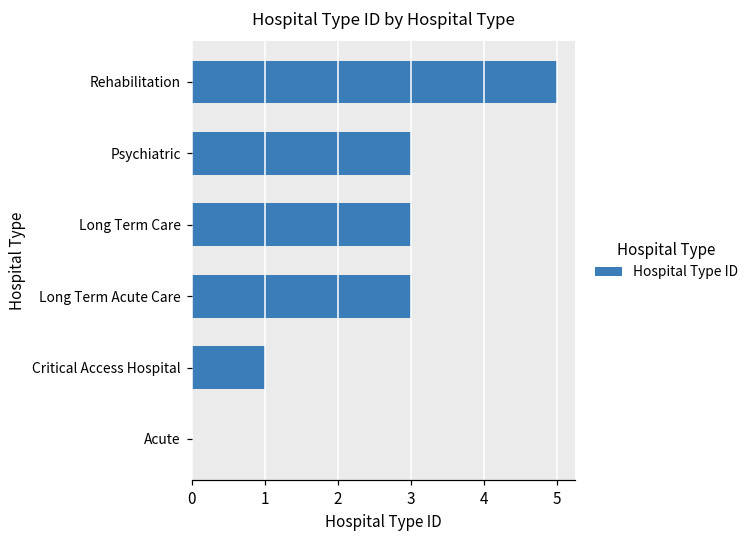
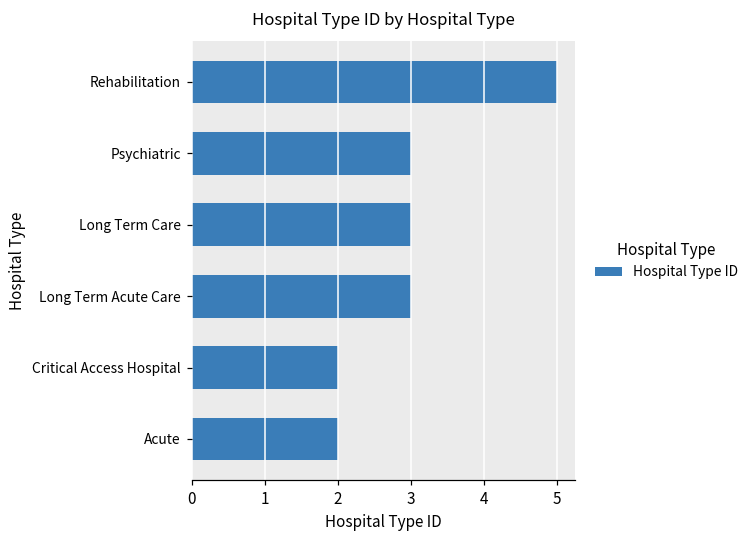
  {
    "Rehabilitation": 5,
    "Psychiatric": 3,
    "Long Term Care": 3,
    "Long Term Acute Care": 3,
-   "Critical Access Hospital": 1,
-   "Acute": 0
+   "Critical Access Hospital": 2,
+   "Acute": 2
  }
